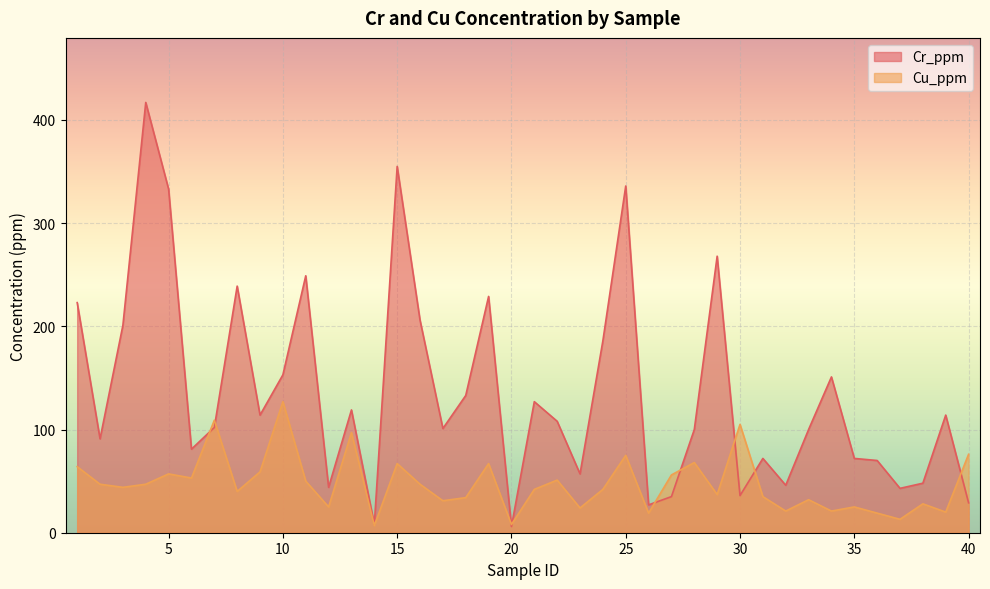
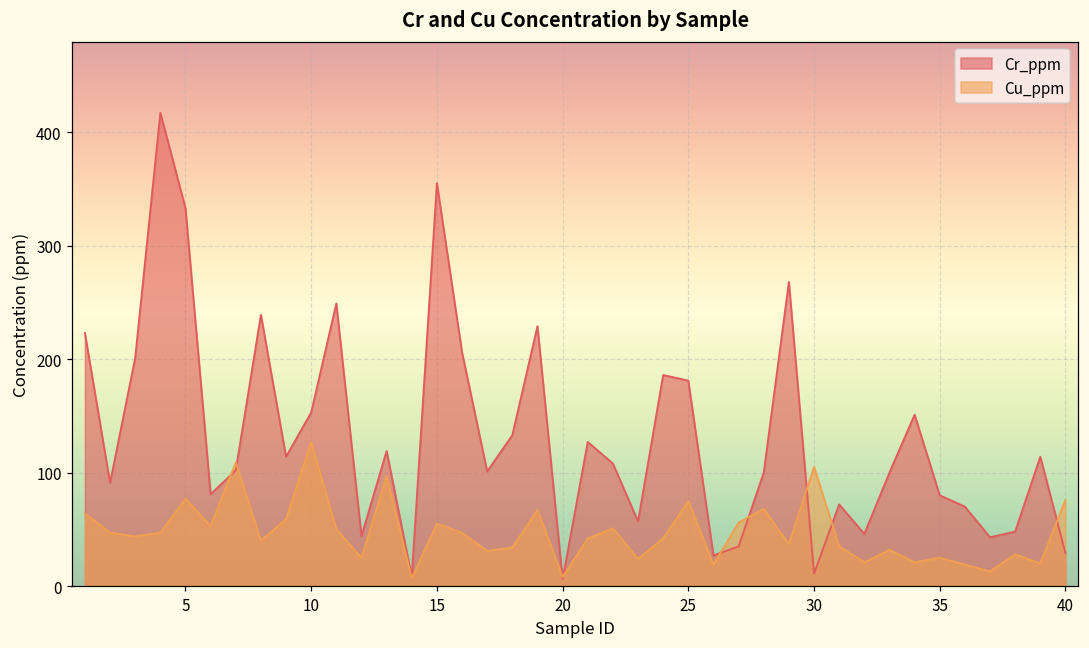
  {
    "Cr_ppm": {
      "5": 333,
      "10": 153,
      "15": 355,
-     "25": 336,
-     "30": 36,
-     "35": 72,
+     "25": 181,
+     "30": 11,
+     "35": 80,
      "40": 29
    },
    "Cu_ppm": {
-     "5": 57,
+     "5": 77,
      "10": 127,
-     "15": 67,
+     "15": 55,
      "25": 75,
      "30": 105,
      "35": 25,
      "40": 76
    }
  }
